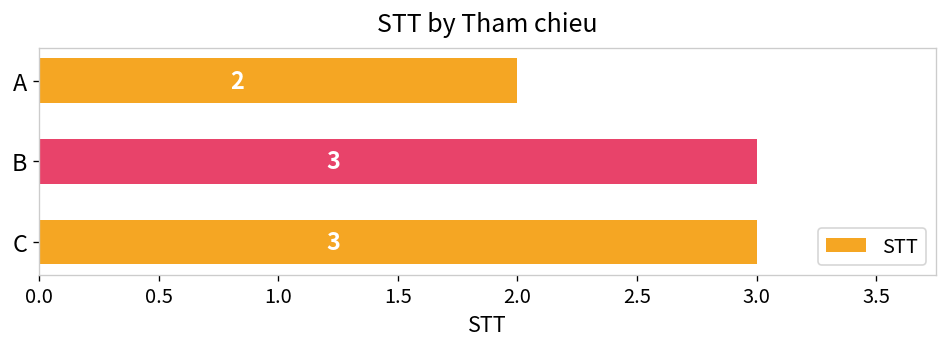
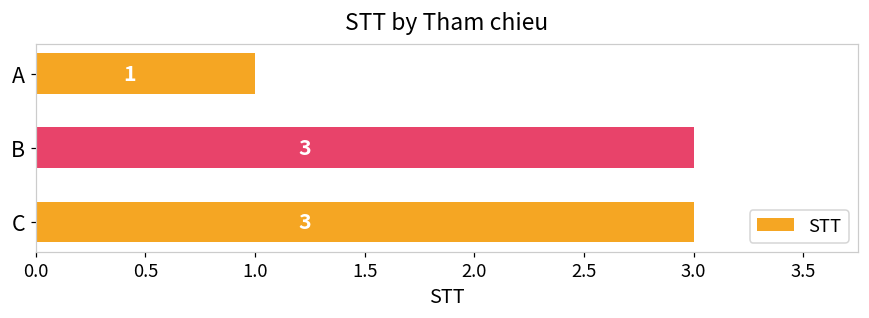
  {
-   "A": 2,
+   "A": 1,
    "B": 3,
    "C": 3
  }
